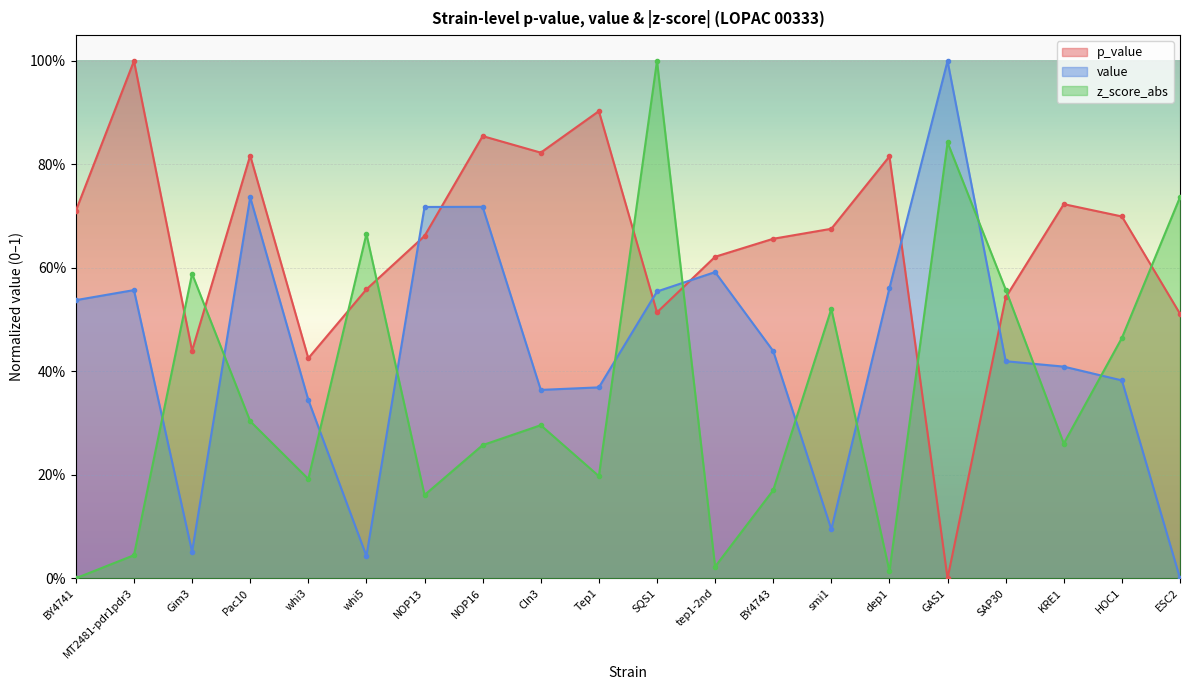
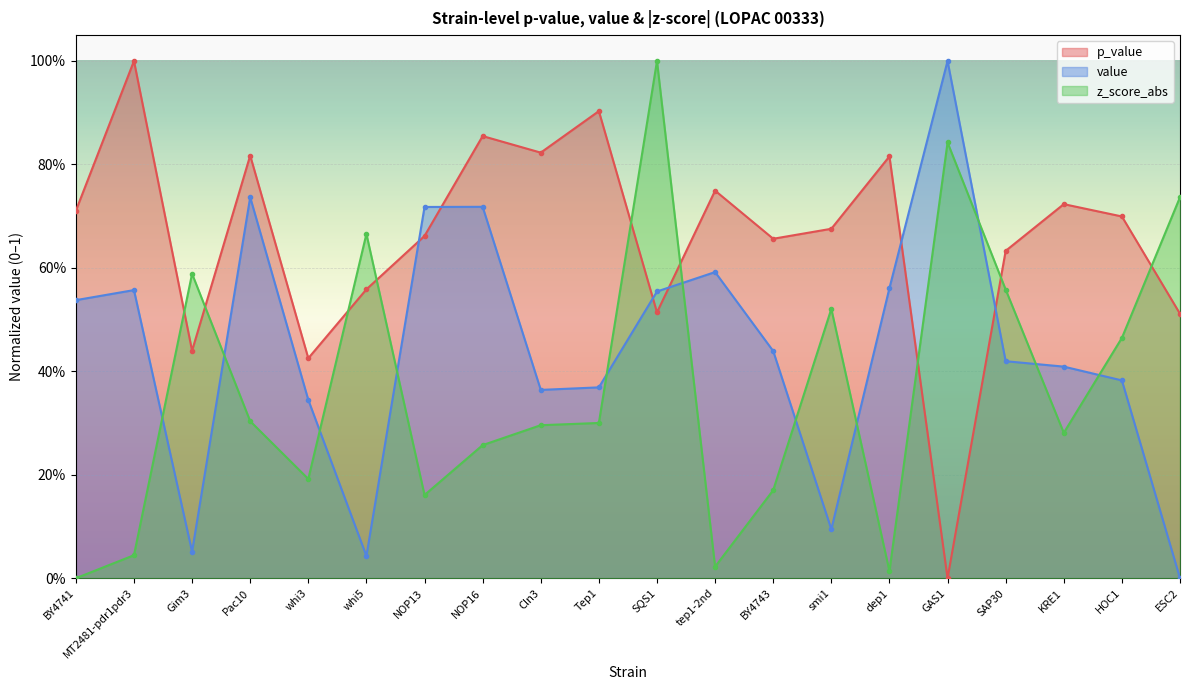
  {
    "p_value": {
      "BY4741": "71%",
      "MT2481-pdr1pdr3": "100%",
      "Gim3": "44%",
      "Pac10": "82%",
      "whi3": "43%",
      "whi5": "56%",
      "NOP13": "66%",
      "NOP16": "85%",
      "Cln3": "82%",
      "Tep1": "90%",
      "SQS1": "51%",
-     "tep1-2nd": "62%",
+     "tep1-2nd": "75%",
      "BY4743": "66%",
      "smi1": "68%",
      "dep1": "82%",
      "GAS1": "0%",
-     "SAP30": "54%",
+     "SAP30": "63%",
      "KRE1": "72%",
      "HOC1": "70%",
      "ESC2": "51%"
    },
    "value": {
      "BY4741": "54%",
      "MT2481-pdr1pdr3": "56%",
      "Gim3": "5%",
      "Pac10": "74%",
      "whi3": "34%",
      "whi5": "4%",
      "NOP13": "72%",
      "NOP16": "72%",
      "Cln3": "36%",
      "Tep1": "37%",
      "SQS1": "55%",
      "tep1-2nd": "59%",
      "BY4743": "44%",
      "smi1": "9%",
      "dep1": "56%",
      "GAS1": "100%",
      "SAP30": "42%",
      "KRE1": "41%",
      "HOC1": "38%",
      "ESC2": "0%"
    },
    "z_score_abs": {
      "BY4741": "0%",
      "MT2481-pdr1pdr3": "4%",
      "Gim3": "59%",
      "Pac10": "30%",
      "whi3": "19%",
      "whi5": "67%",
      "NOP13": "16%",
      "NOP16": "26%",
      "Cln3": "30%",
-     "Tep1": "20%",
+     "Tep1": "30%",
      "SQS1": "100%",
      "tep1-2nd": "2%",
      "BY4743": "17%",
      "smi1": "52%",
      "dep1": "1%",
      "GAS1": "84%",
      "SAP30": "56%",
-     "KRE1": "26%",
+     "KRE1": "28%",
      "HOC1": "46%",
      "ESC2": "74%"
    }
  }
